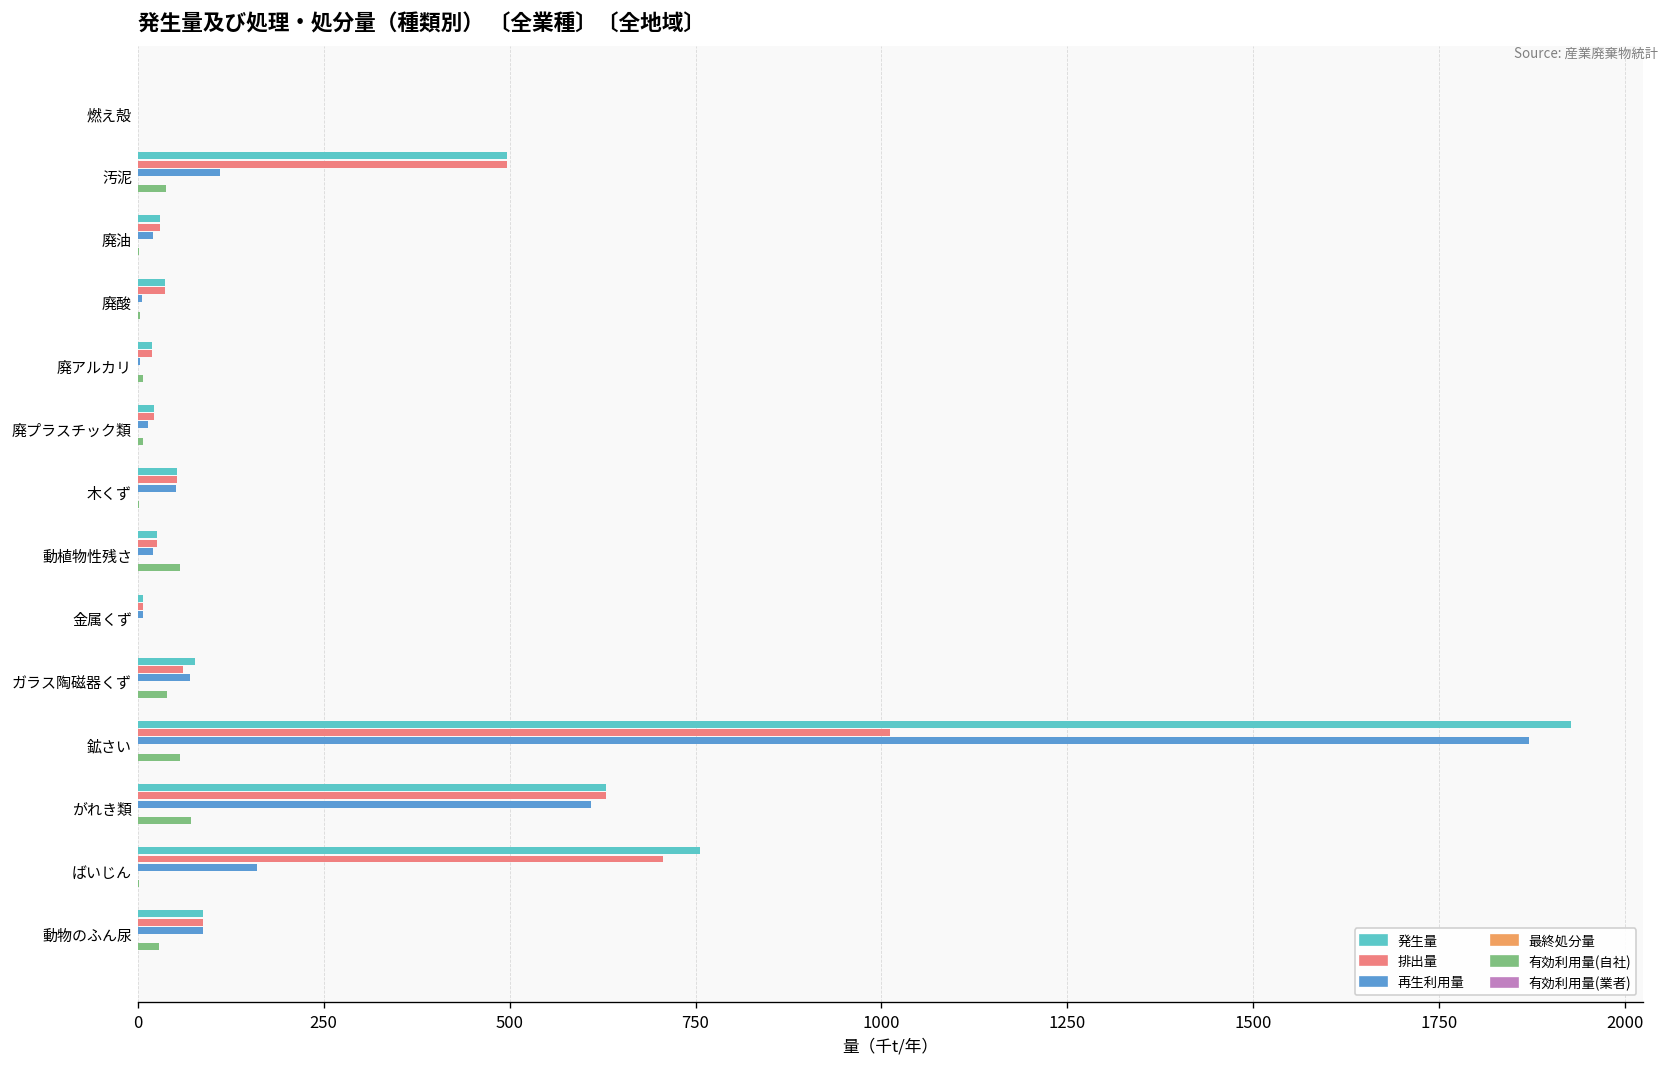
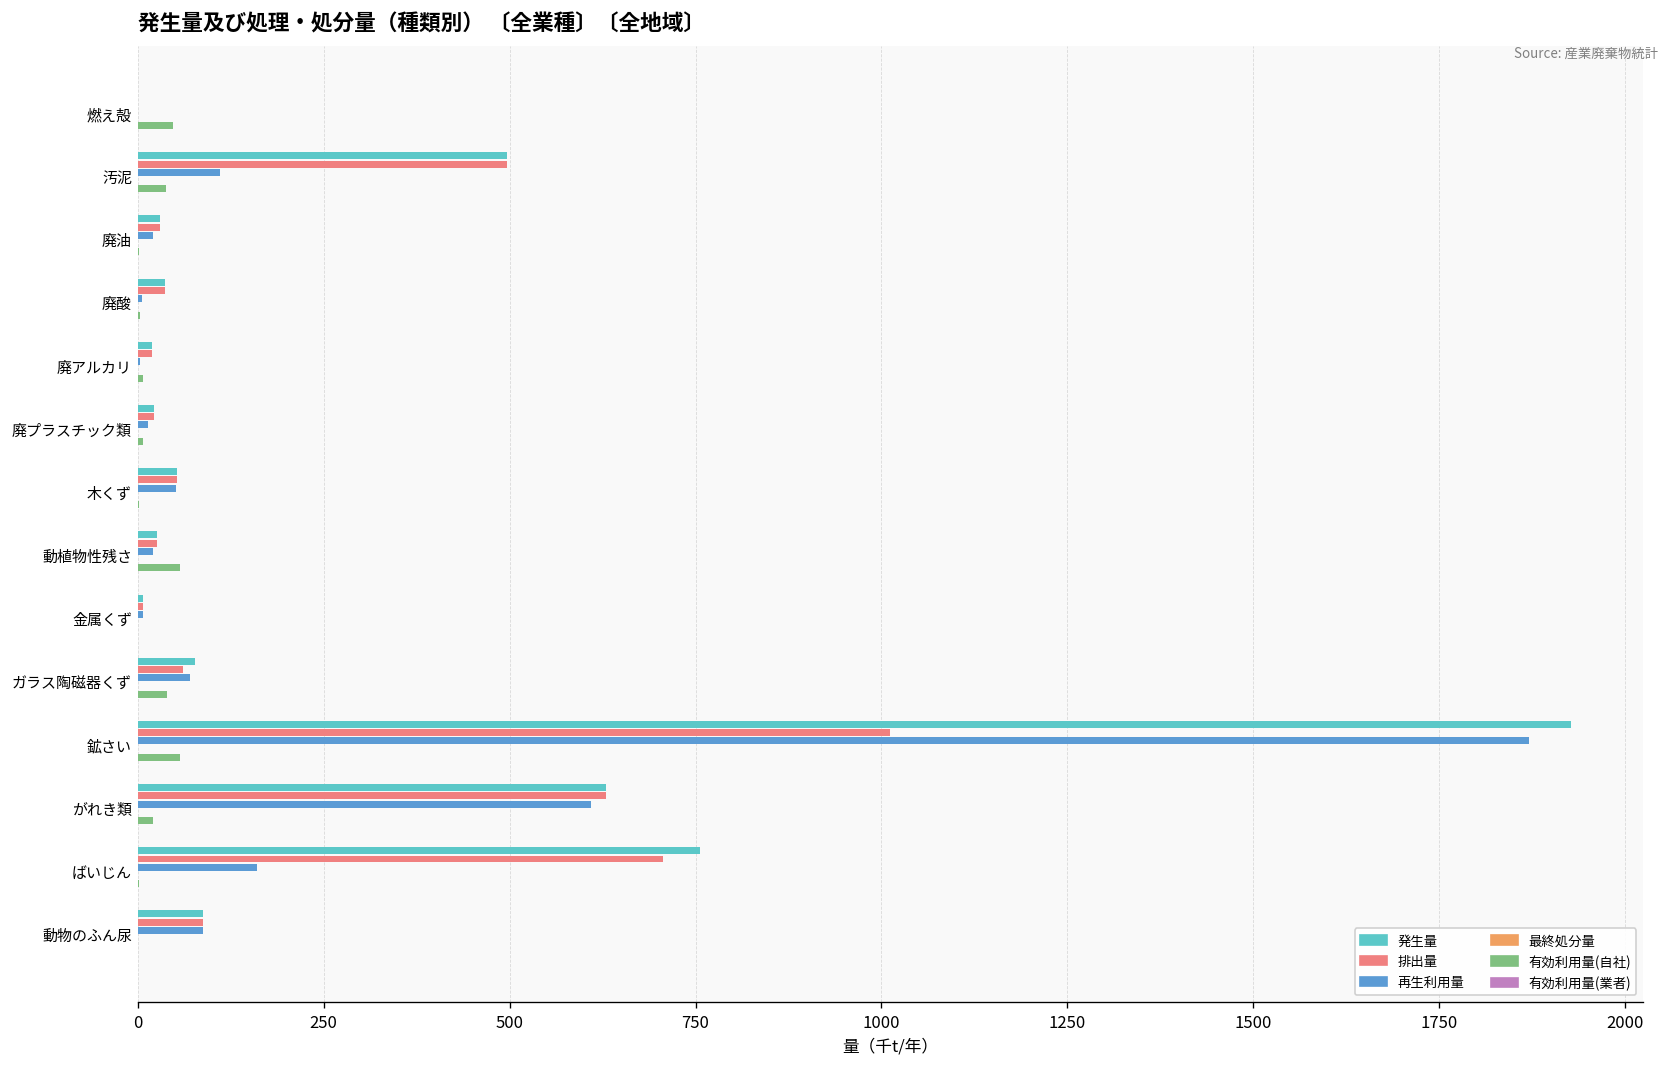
  {
    "有効利用量(自社)": {
-     "燃え殻": 0,
+     "燃え殻": 50,
      "汚泥": 40,
      "廃アルカリ": 10,
      "廃プラスチック類": 10,
      "動植物性残さ": 60,
      "ガラス陶磁器くず": 40,
      "鉱さい": 60,
-     "がれき類": 70,
-     "動物のふん尿": 30
+     "がれき類": 20,
+     "動物のふん尿": 0
    },
    "有効利用量(業者)": {
      "燃え殻": 0,
      "汚泥": 0,
      "廃油": 0,
      "廃酸": 0,
      "廃アルカリ": 0,
      "廃プラスチック類": 0,
      "木くず": 0,
      "動植物性残さ": 0,
      "金属くず": 0,
      "ガラス陶磁器くず": 0,
      "鉱さい": 0,
      "がれき類": 0,
      "ばいじん": 0,
      "動物のふん尿": 0
    }
  }
